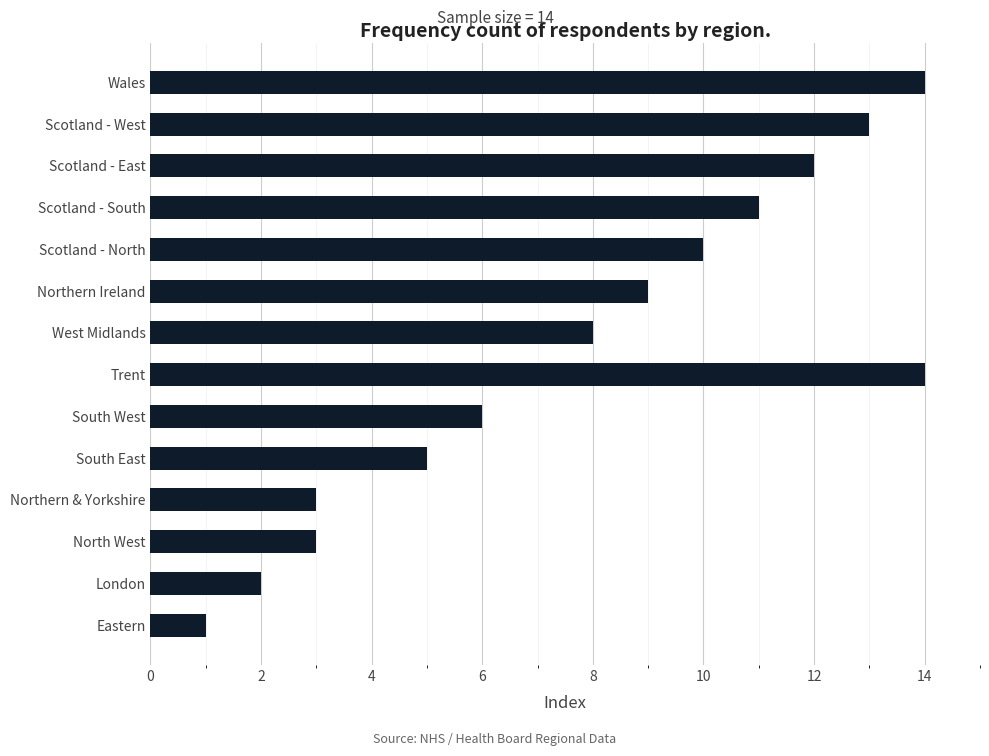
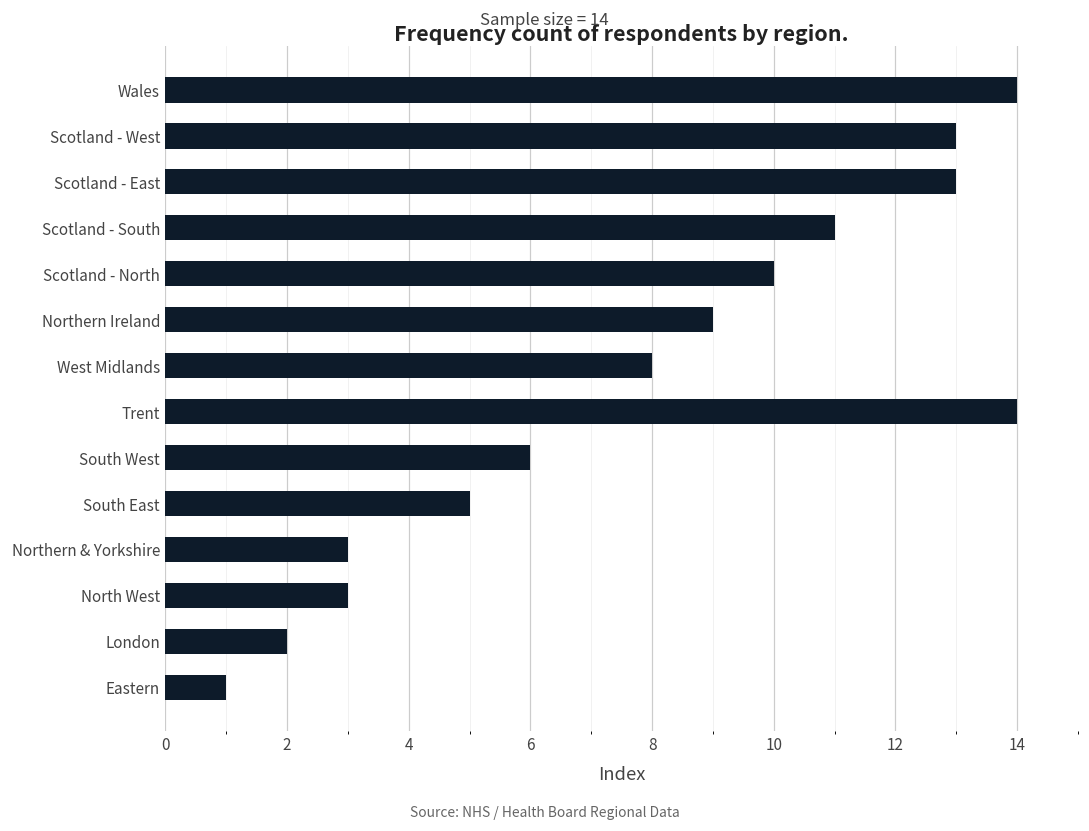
  {
    "Wales": 14,
    "Scotland - West": 13,
-   "Scotland - East": 12,
+   "Scotland - East": 13,
    "Scotland - South": 11,
    "Scotland - North": 10,
    "Northern Ireland": 9,
    "West Midlands": 8,
    "Trent": 14,
    "South West": 6,
    "South East": 5,
    "Northern & Yorkshire": 3,
    "North West": 3,
    "London": 2,
    "Eastern": 1
  }
